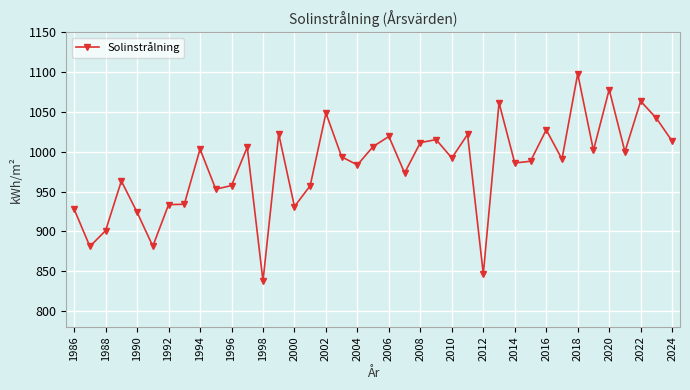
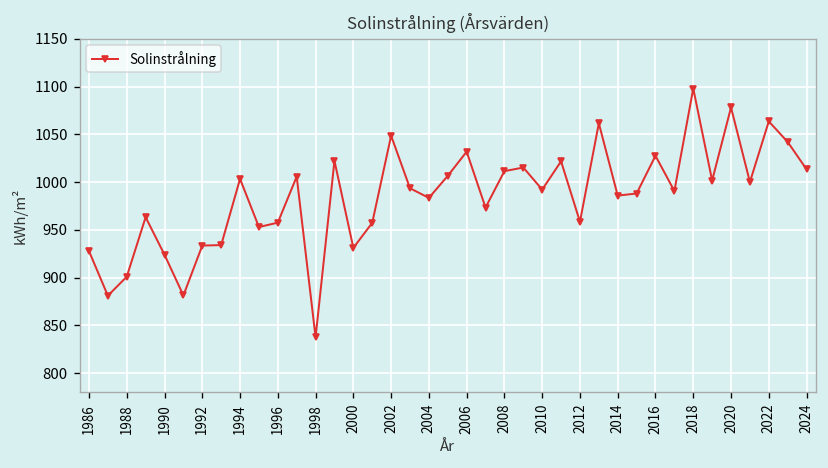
  {
    "1986": 930,
    "1988": 900,
    "1990": 920,
    "1992": 930,
    "1994": 1000,
    "1996": 960,
    "1998": 840,
    "2000": 930,
    "2002": 1050,
    "2004": 980,
-   "2006": 1020,
+   "2006": 1030,
    "2008": 1010,
    "2010": 990,
-   "2012": 850,
+   "2012": 960,
    "2014": 990,
    "2016": 1030,
    "2018": 1100,
    "2020": 1080,
    "2022": 1060,
    "2024": 1010
  }
